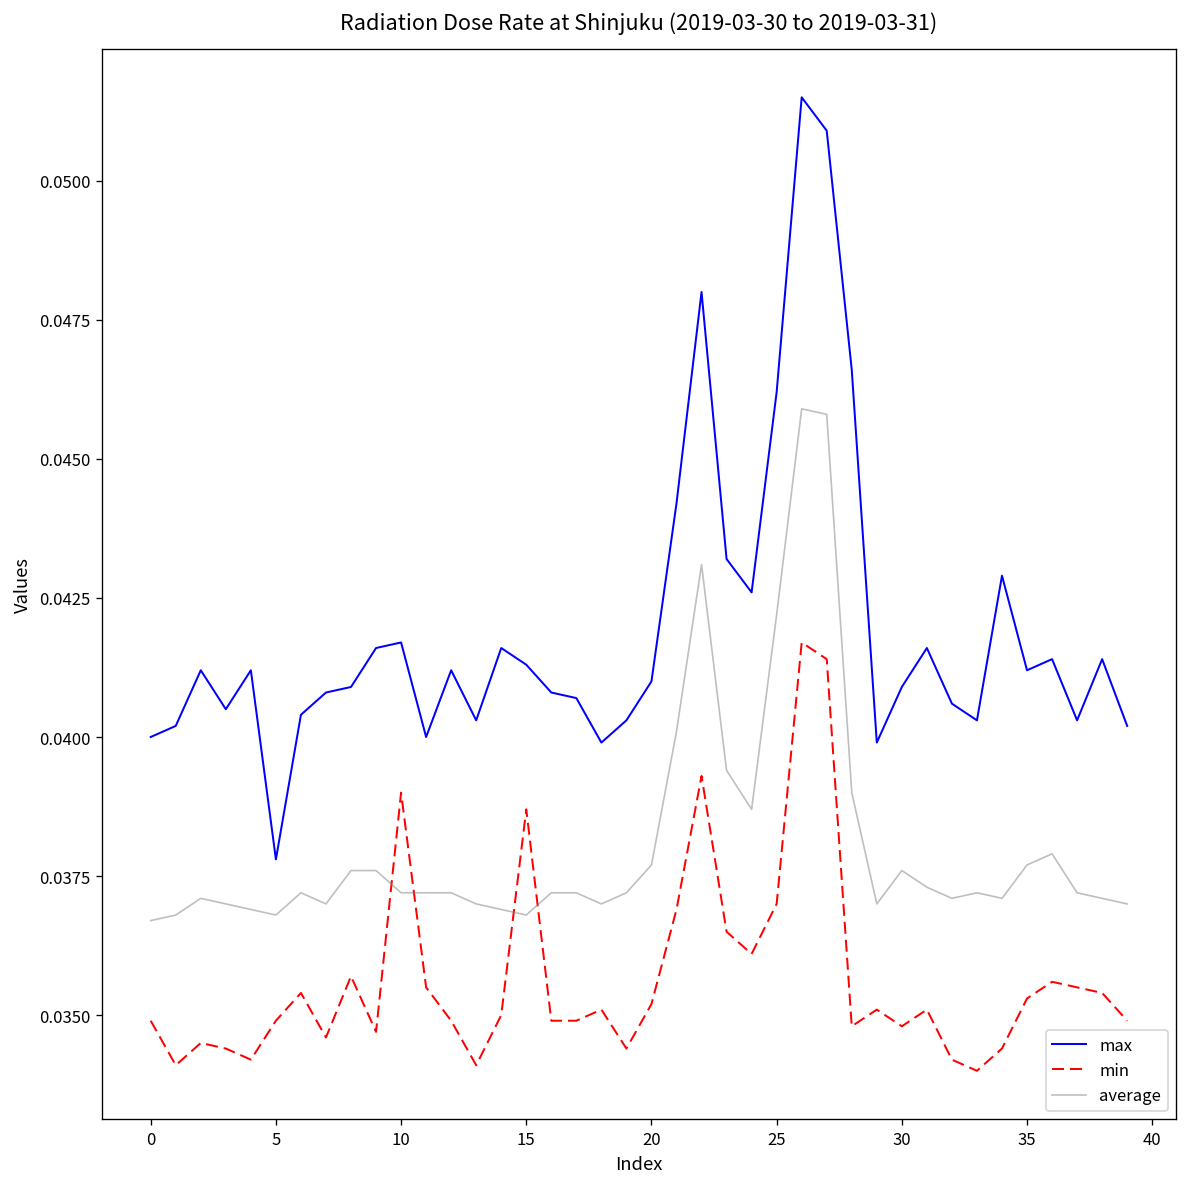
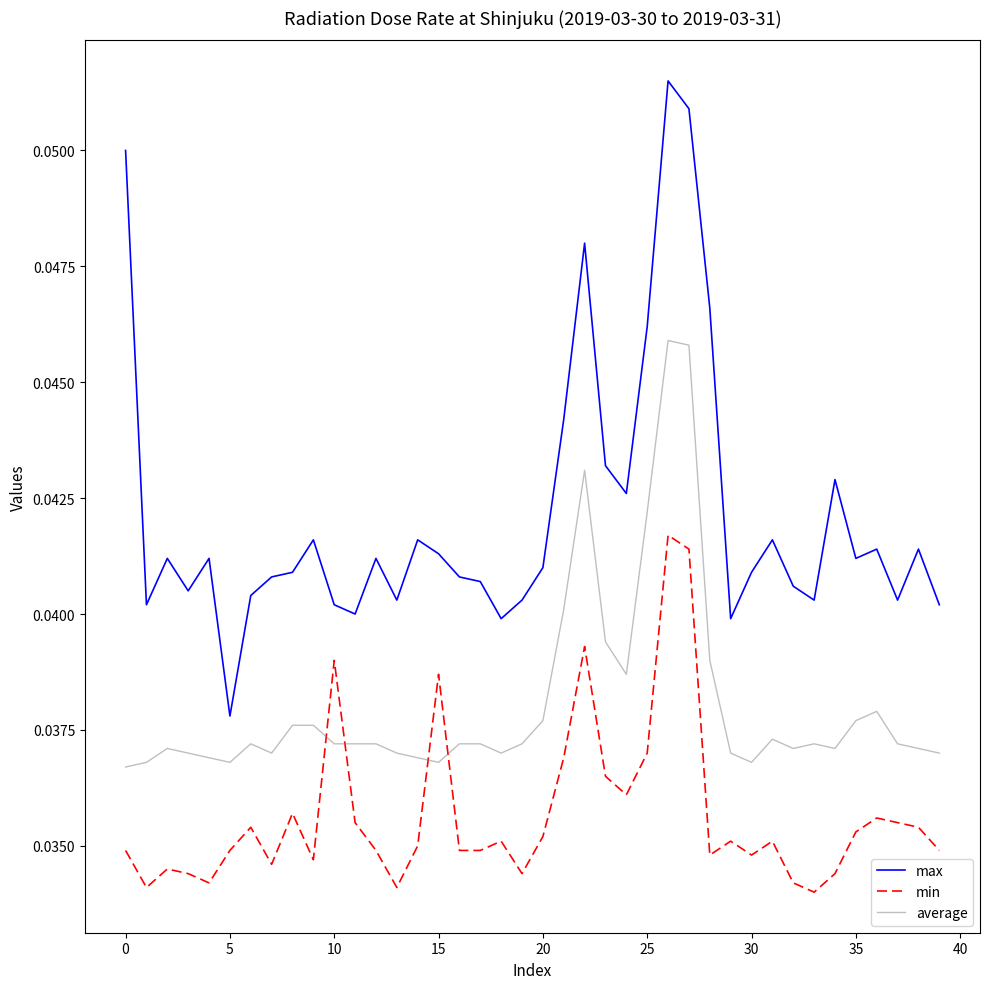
  {
    "max": {
-     "0": 0.04,
+     "0": 0.05,
      "5": 0.0378,
-     "10": 0.0417,
+     "10": 0.0402,
      "15": 0.0413,
      "20": 0.0410,
      "25": 0.0462,
      "30": 0.0409,
      "35": 0.0412
    },
    "min": {
      "0": 0.0349,
      "5": 0.0349,
      "10": 0.0390,
      "15": 0.0387,
      "20": 0.0352,
      "25": 0.0370,
      "30": 0.0348,
      "35": 0.0353
    },
    "average": {
      "0": 0.0367,
      "5": 0.0368,
      "10": 0.0372,
      "15": 0.0368,
      "20": 0.0377,
      "25": 0.0422,
-     "30": 0.0376,
+     "30": 0.0368,
      "35": 0.0377
    }
  }
